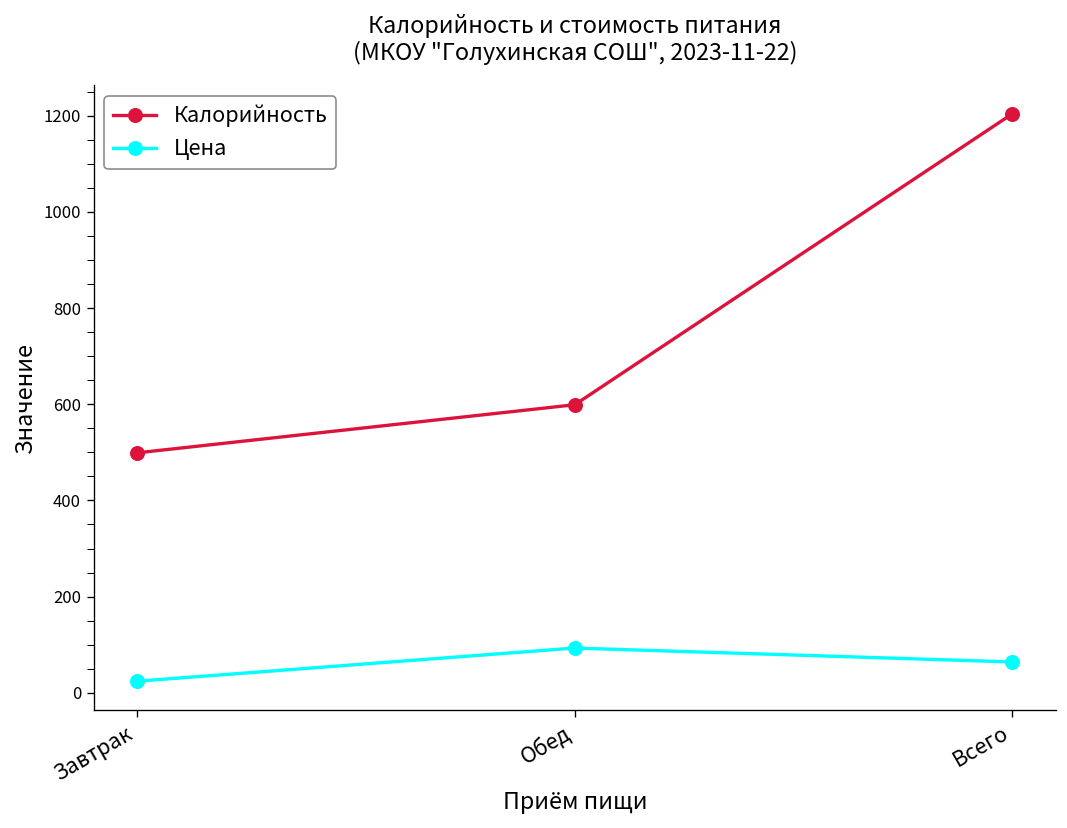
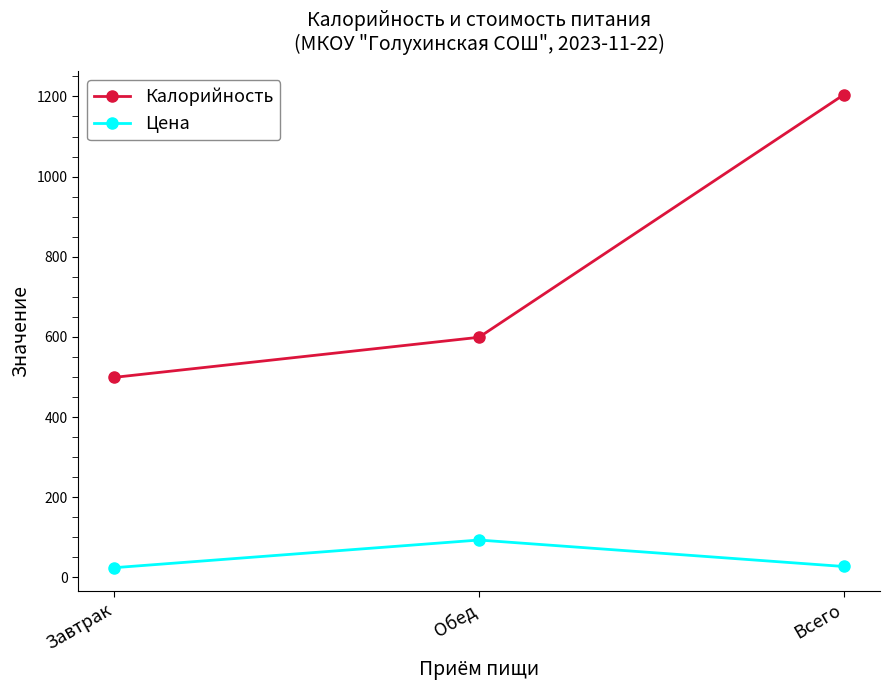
  {
    "Калорийность": {
      "Завтрак": 500,
      "Обед": 600,
      "Всего": 1200
    },
    "Цена": {
      "Завтрак": 20,
      "Обед": 90,
-     "Всего": 60
+     "Всего": 30
    }
  }
